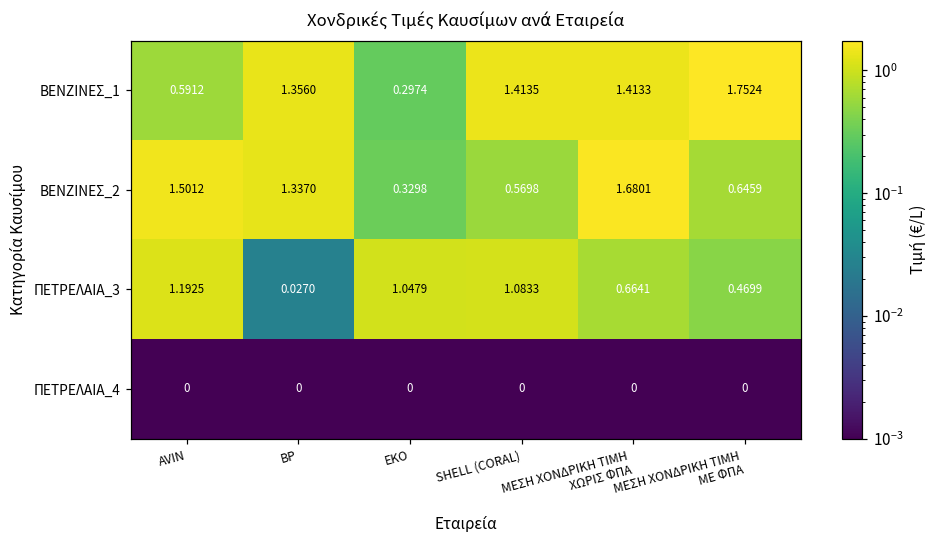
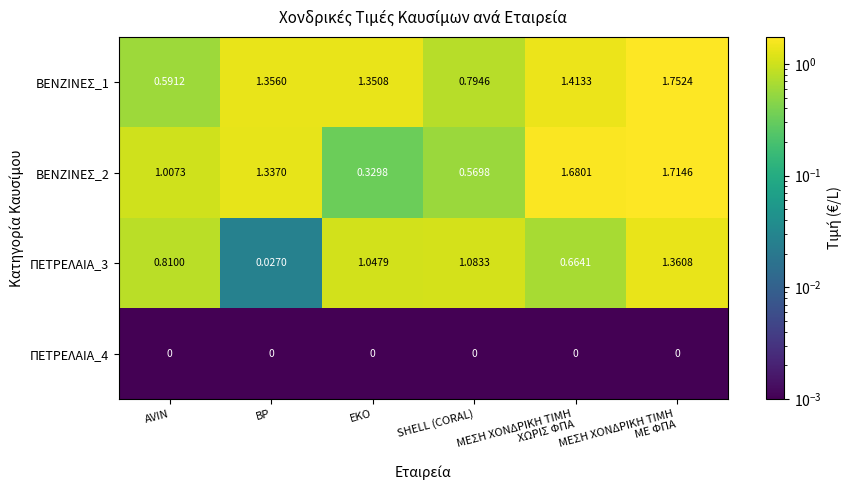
  {
    "ΒΕΝΖΙΝΕΣ_1": {
      "AVIN": 0.5912,
      "BP": 1.3560,
-     "EKO": 0.2974,
-     "SHELL (CORAL)": 1.4135,
+     "EKO": 1.3508,
+     "SHELL (CORAL)": 0.7946,
      "ΜΕΣΗ ΧΟΝΔΡΙΚΗ ΤΙΜΗ ΧΩΡΙΣ ΦΠΑ": 1.4133,
      "ΜΕΣΗ ΧΟΝΔΡΙΚΗ ΤΙΜΗ ΜΕ ΦΠΑ": 1.7524
    },
    "ΒΕΝΖΙΝΕΣ_2": {
-     "AVIN": 1.5012,
+     "AVIN": 1.0073,
      "BP": 1.3370,
      "EKO": 0.3298,
      "SHELL (CORAL)": 0.5698,
      "ΜΕΣΗ ΧΟΝΔΡΙΚΗ ΤΙΜΗ ΧΩΡΙΣ ΦΠΑ": 1.6801,
-     "ΜΕΣΗ ΧΟΝΔΡΙΚΗ ΤΙΜΗ ΜΕ ΦΠΑ": 0.6459
+     "ΜΕΣΗ ΧΟΝΔΡΙΚΗ ΤΙΜΗ ΜΕ ΦΠΑ": 1.7146
    },
    "ΠΕΤΡΕΛΑΙΑ_3": {
-     "AVIN": 1.1925,
+     "AVIN": 0.8100,
      "BP": 0.0270,
      "EKO": 1.0479,
      "SHELL (CORAL)": 1.0833,
      "ΜΕΣΗ ΧΟΝΔΡΙΚΗ ΤΙΜΗ ΧΩΡΙΣ ΦΠΑ": 0.6641,
-     "ΜΕΣΗ ΧΟΝΔΡΙΚΗ ΤΙΜΗ ΜΕ ΦΠΑ": 0.4699
+     "ΜΕΣΗ ΧΟΝΔΡΙΚΗ ΤΙΜΗ ΜΕ ΦΠΑ": 1.3608
    },
    "ΠΕΤΡΕΛΑΙΑ_4": {
      "AVIN": 0,
      "BP": 0,
      "EKO": 0,
      "SHELL (CORAL)": 0,
      "ΜΕΣΗ ΧΟΝΔΡΙΚΗ ΤΙΜΗ ΧΩΡΙΣ ΦΠΑ": 0,
      "ΜΕΣΗ ΧΟΝΔΡΙΚΗ ΤΙΜΗ ΜΕ ΦΠΑ": 0
    }
  }
